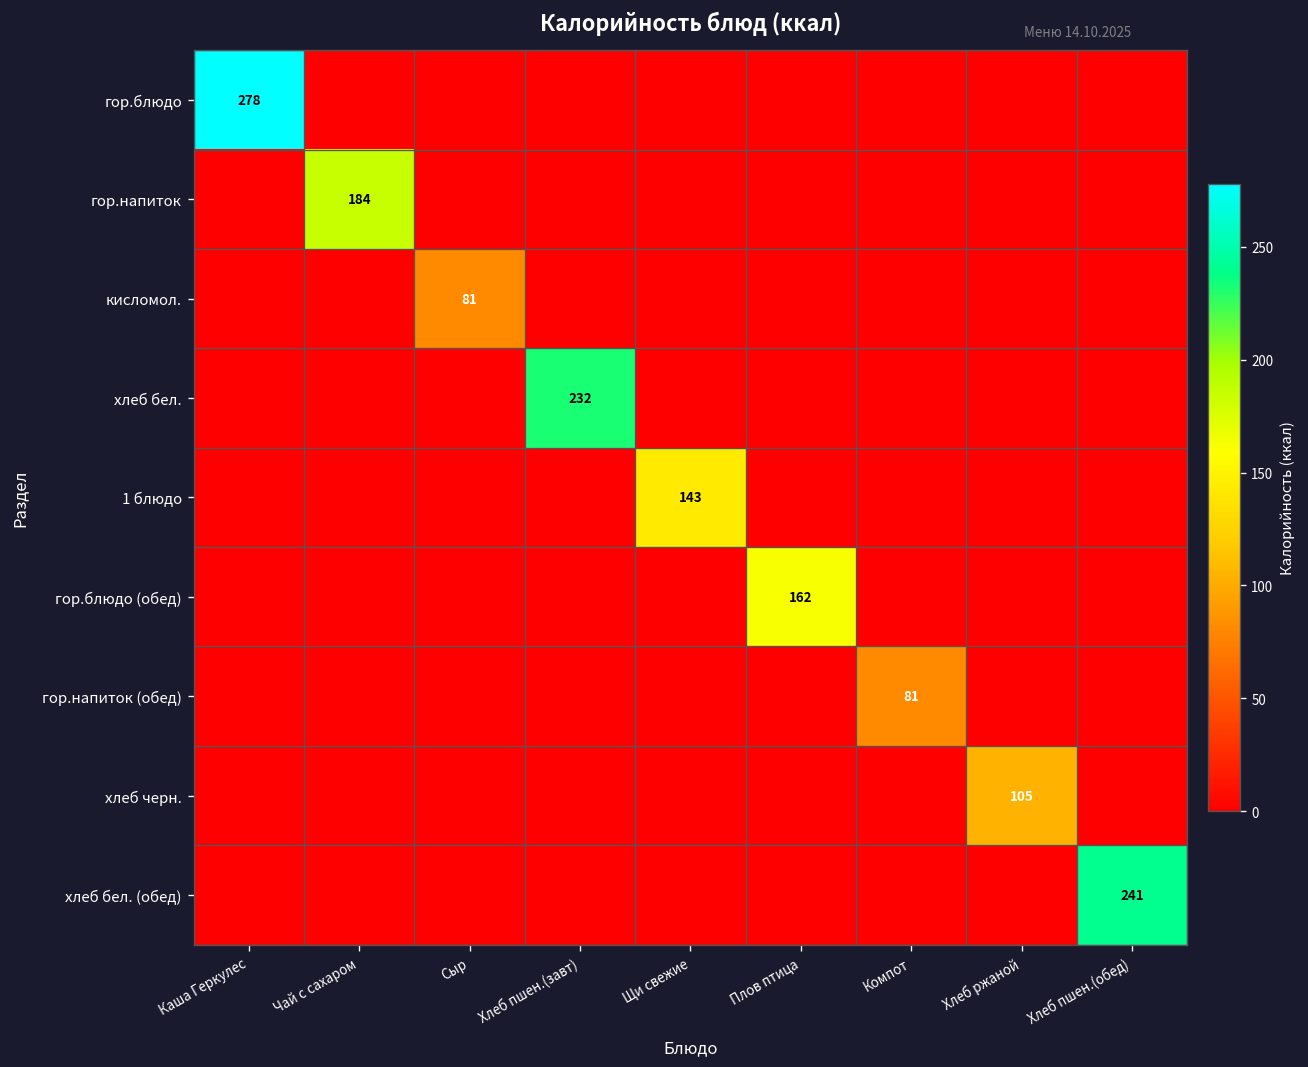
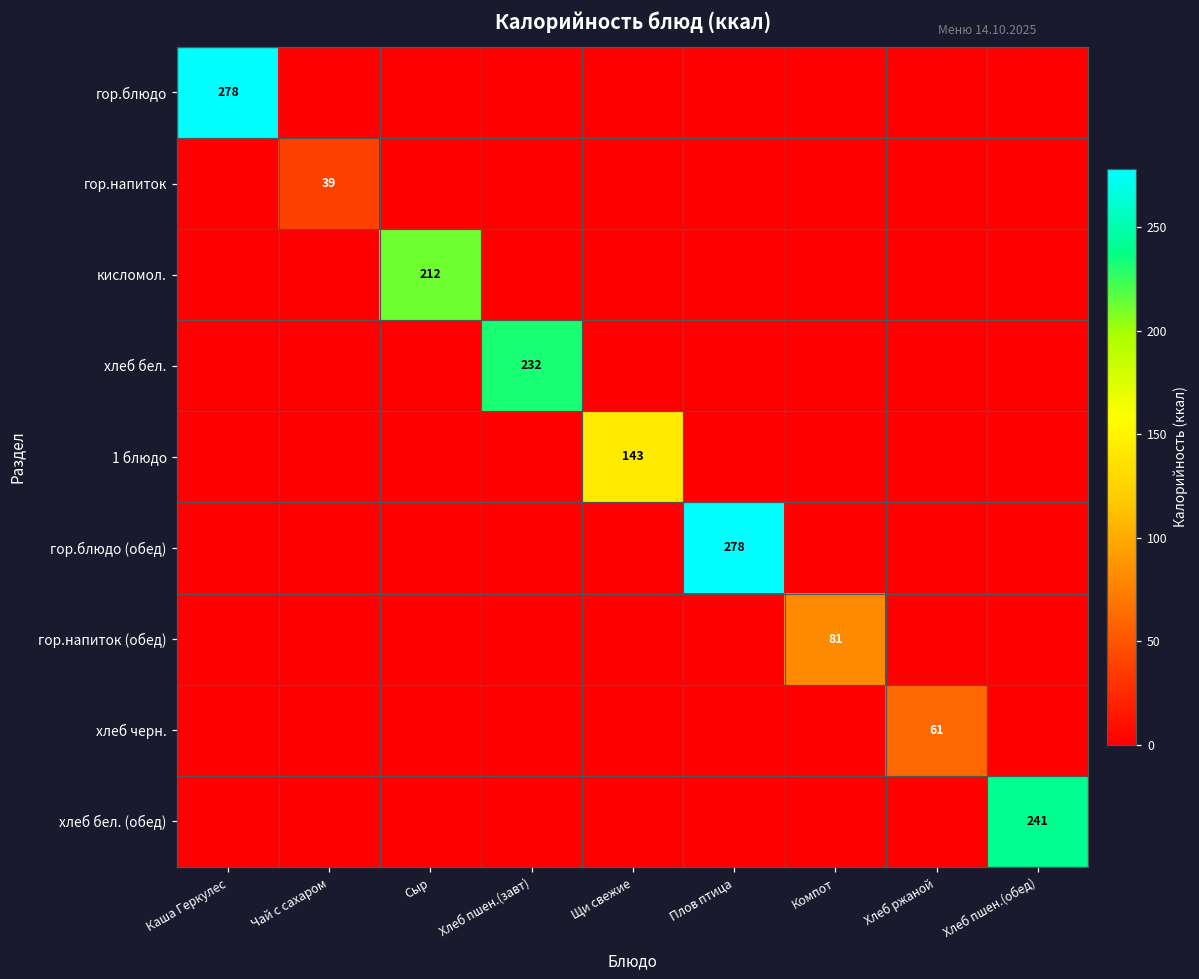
  {
    "гор.блюдо": {
      "Каша Геркулес": 278
    },
    "гор.напиток": {
-     "Чай с сахаром": 184
+     "Чай с сахаром": 39
    },
    "кисломол.": {
-     "Сыр": 81
+     "Сыр": 212
    },
    "хлеб бел.": {
      "Хлеб пшен.(завт)": 232
    },
    "1 блюдо": {
      "Щи свежие": 143
    },
    "гор.блюдо (обед)": {
-     "Плов птица": 162
+     "Плов птица": 278
    },
    "гор.напиток (обед)": {
      "Компот": 81
    },
    "хлеб черн.": {
-     "Хлеб ржаной": 105
+     "Хлеб ржаной": 61
    },
    "хлеб бел. (обед)": {
      "Хлеб пшен.(обед)": 241
    }
  }
